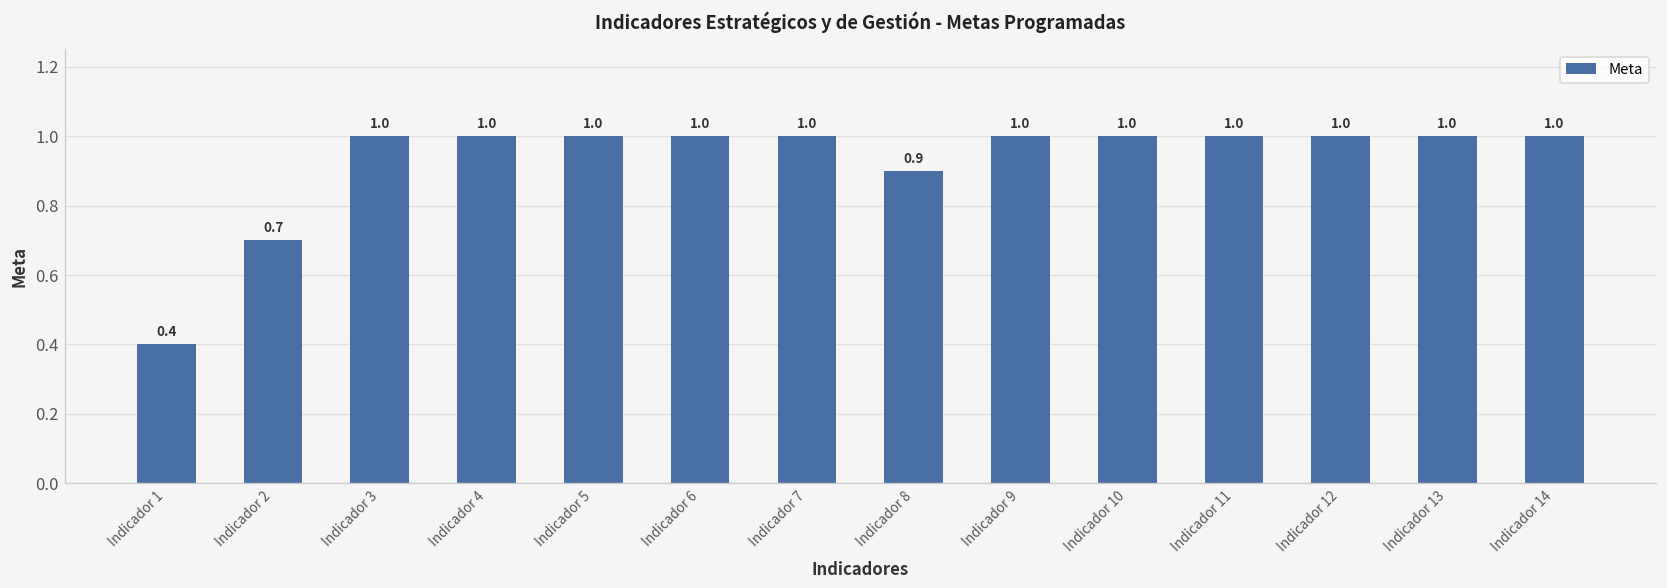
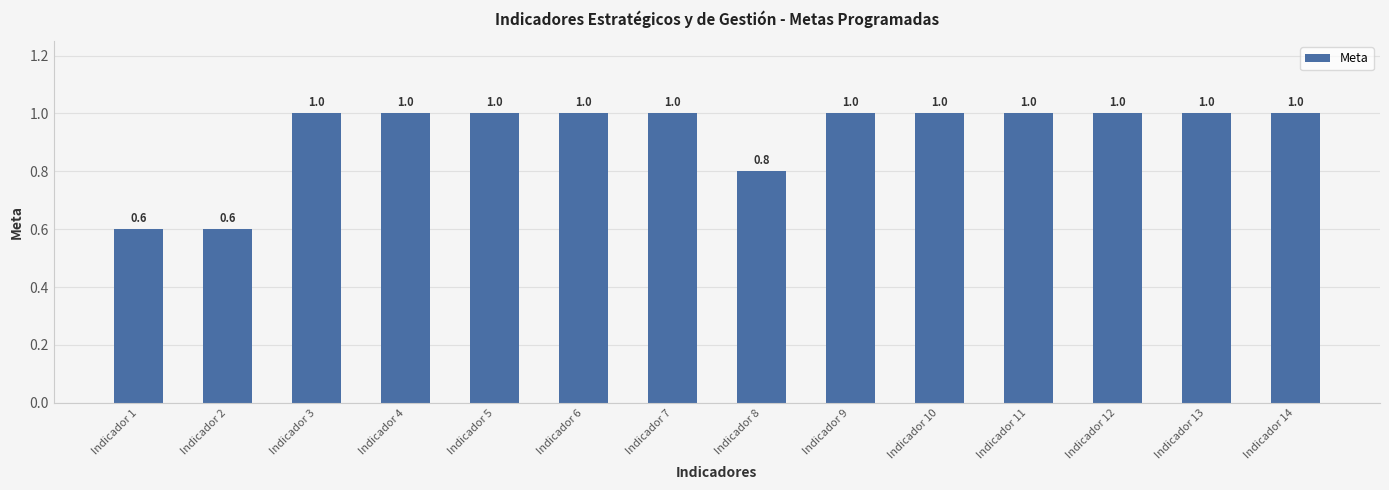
  {
-   "Indicador 1": 0.4,
-   "Indicador 2": 0.7,
+   "Indicador 1": 0.6,
+   "Indicador 2": 0.6,
    "Indicador 3": 1.0,
    "Indicador 4": 1.0,
    "Indicador 5": 1.0,
    "Indicador 6": 1.0,
    "Indicador 7": 1.0,
-   "Indicador 8": 0.9,
+   "Indicador 8": 0.8,
    "Indicador 9": 1.0,
    "Indicador 10": 1.0,
    "Indicador 11": 1.0,
    "Indicador 12": 1.0,
    "Indicador 13": 1.0,
    "Indicador 14": 1.0
  }
